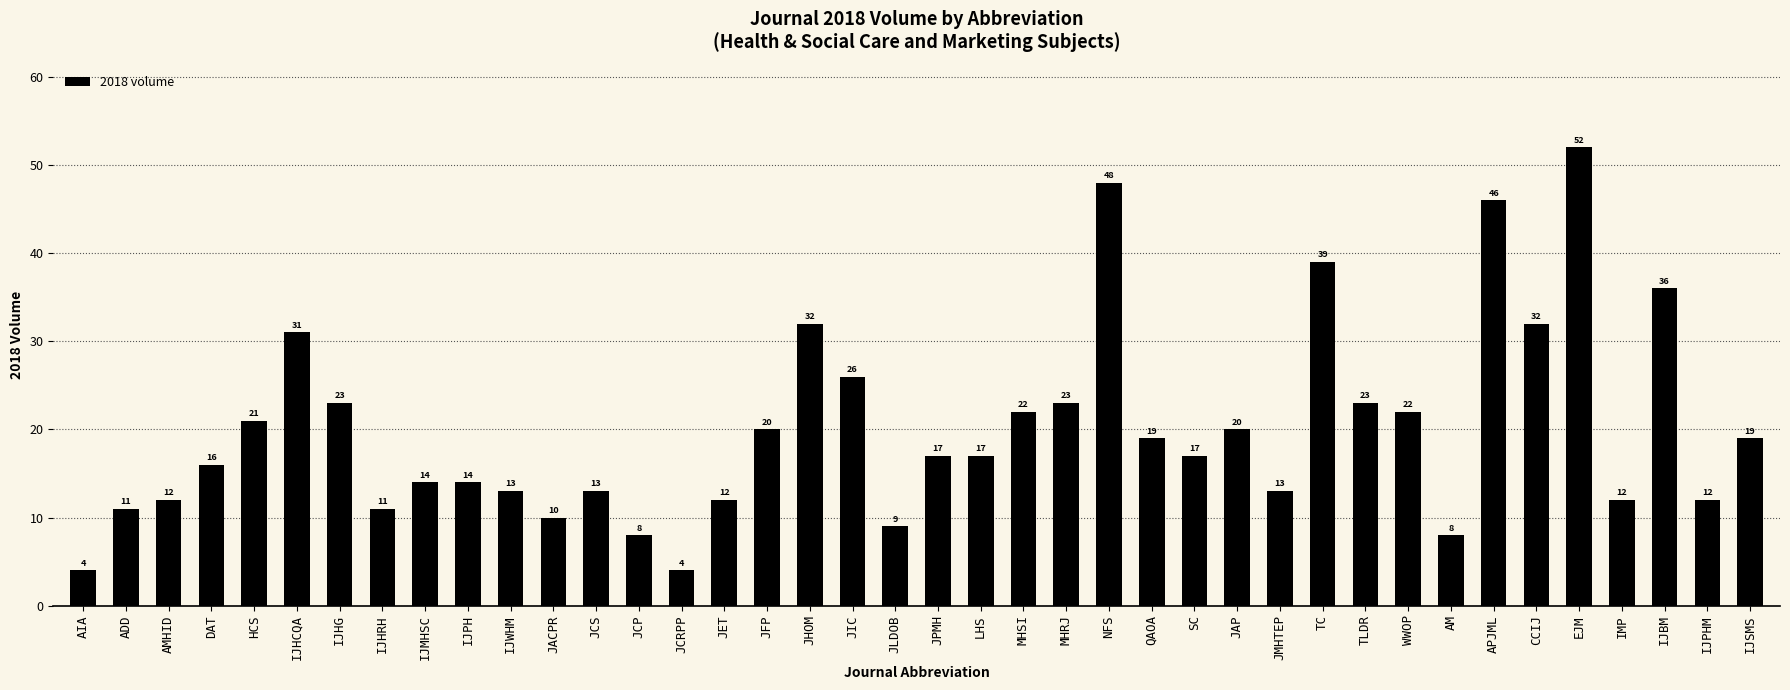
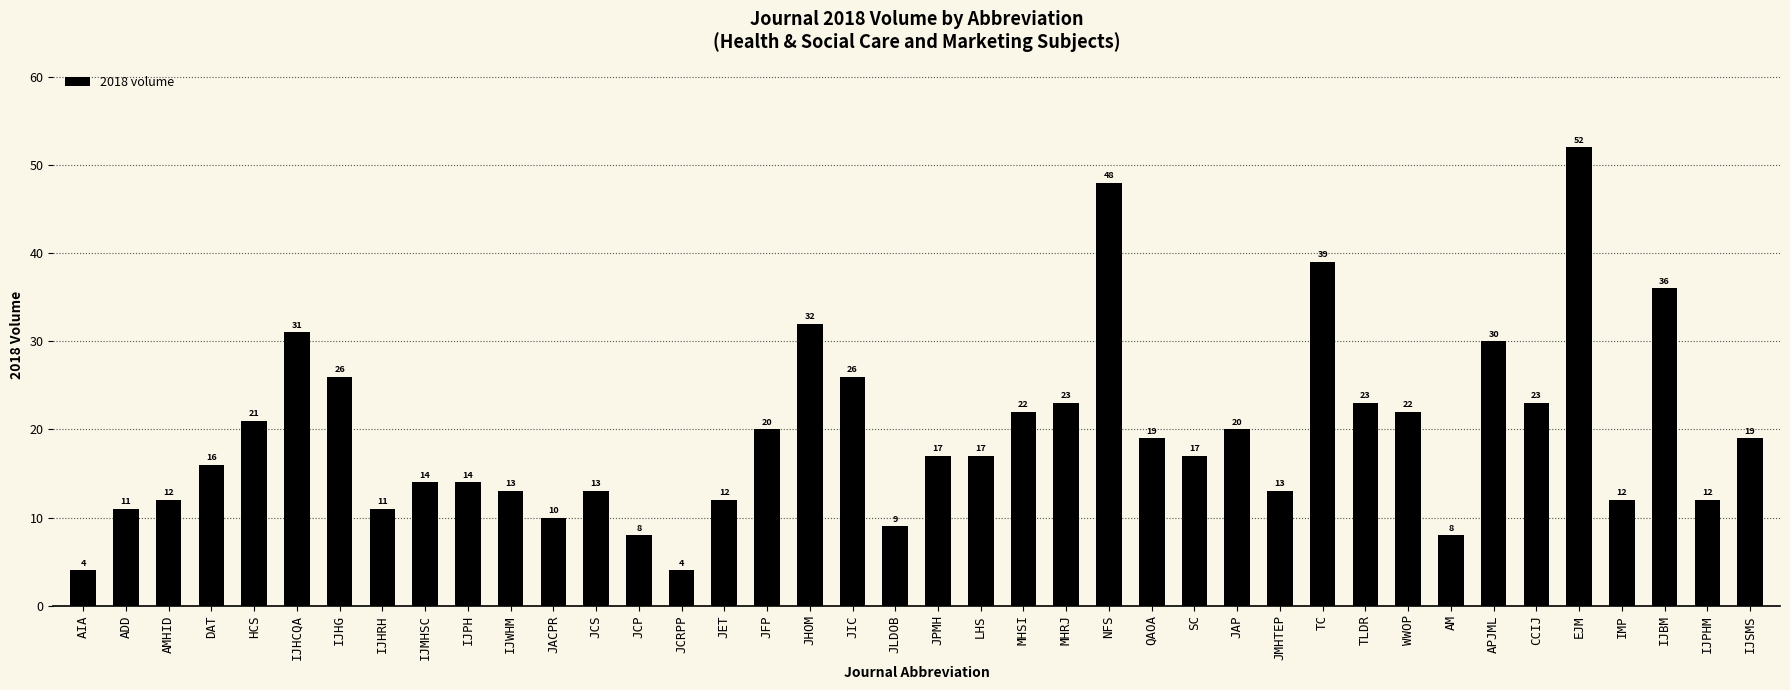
  {
    "AIA": 4,
    "ADD": 11,
    "AMHID": 12,
    "DAT": 16,
    "HCS": 21,
    "IJHCQA": 31,
-   "IJHG": 23,
+   "IJHG": 26,
    "IJHRH": 11,
    "IJMHSC": 14,
    "IJPH": 14,
    "IJWHM": 13,
    "JACPR": 10,
    "JCS": 13,
    "JCP": 8,
    "JCRPP": 4,
    "JET": 12,
    "JFP": 20,
    "JHOM": 32,
    "JIC": 26,
    "JLDOB": 9,
    "JPMH": 17,
    "LHS": 17,
    "MHSI": 22,
    "MHRJ": 23,
    "NFS": 48,
    "QAOA": 19,
    "SC": 17,
    "JAP": 20,
    "JMHTEP": 13,
    "TC": 39,
    "TLDR": 23,
    "WWOP": 22,
    "AM": 8,
-   "APJML": 46,
-   "CCIJ": 32,
+   "APJML": 30,
+   "CCIJ": 23,
    "EJM": 52,
    "IMP": 12,
    "IJBM": 36,
    "IJPHM": 12,
    "IJSMS": 19
  }
